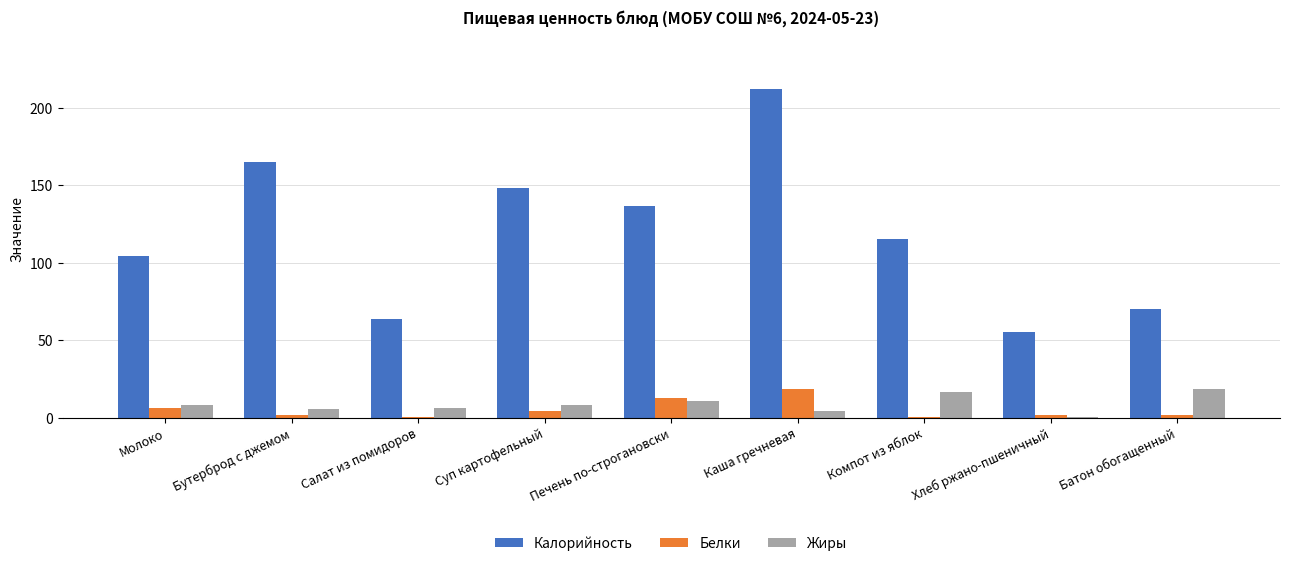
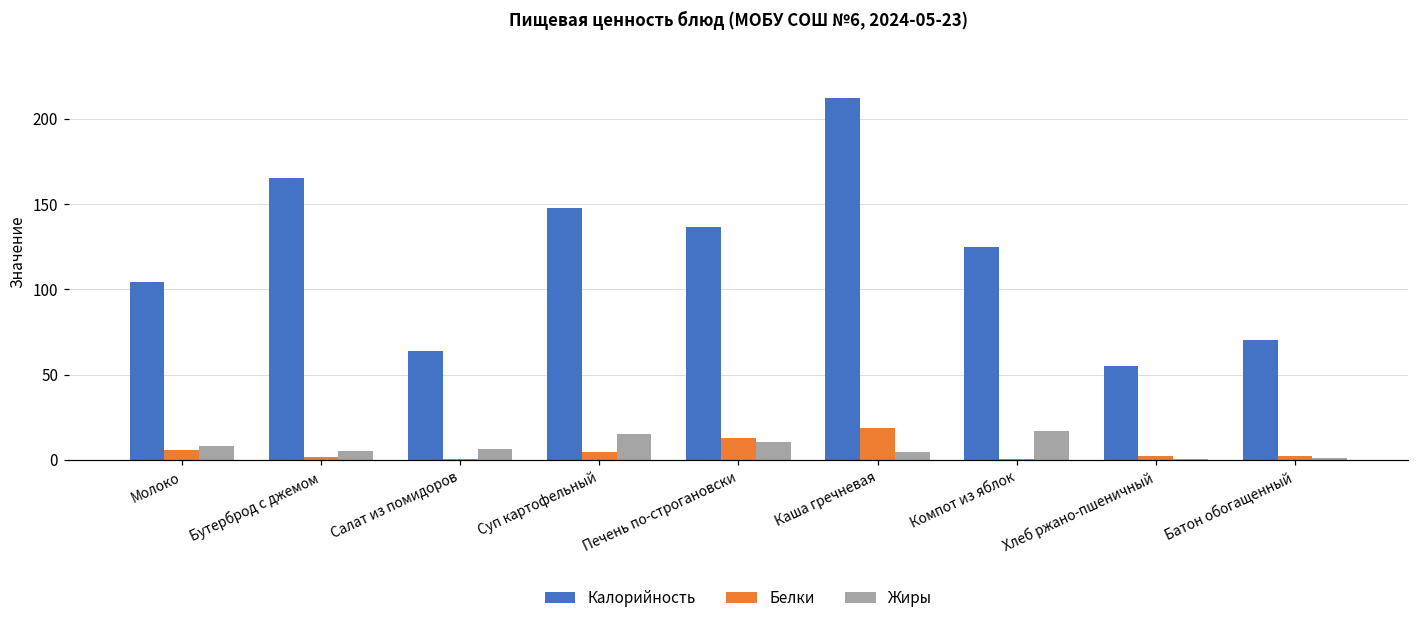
  {
    "Калорийность": {
      "Молоко": 104,
      "Бутерброд с джемом": 165,
      "Салат из помидоров": 64,
      "Суп картофельный": 148,
      "Печень по-строгановски": 137,
      "Каша гречневая": 212,
-     "Компот из яблок": 115,
+     "Компот из яблок": 125,
      "Хлеб ржано-пшеничный": 55,
      "Батон обогащенный": 70
    },
    "Белки": {
      "Молоко": 6,
      "Суп картофельный": 5,
      "Печень по-строгановски": 13,
      "Каша гречневая": 19,
      "Хлеб ржано-пшеничный": 2,
      "Батон обогащенный": 2
    },
    "Жиры": {
      "Молоко": 8,
      "Бутерброд с джемом": 5,
      "Салат из помидоров": 6,
-     "Суп картофельный": 8,
+     "Суп картофельный": 15,
      "Печень по-строгановски": 11,
      "Каша гречневая": 5,
      "Компот из яблок": 17,
-     "Батон обогащенный": 18
+     "Батон обогащенный": 1
    }
  }
